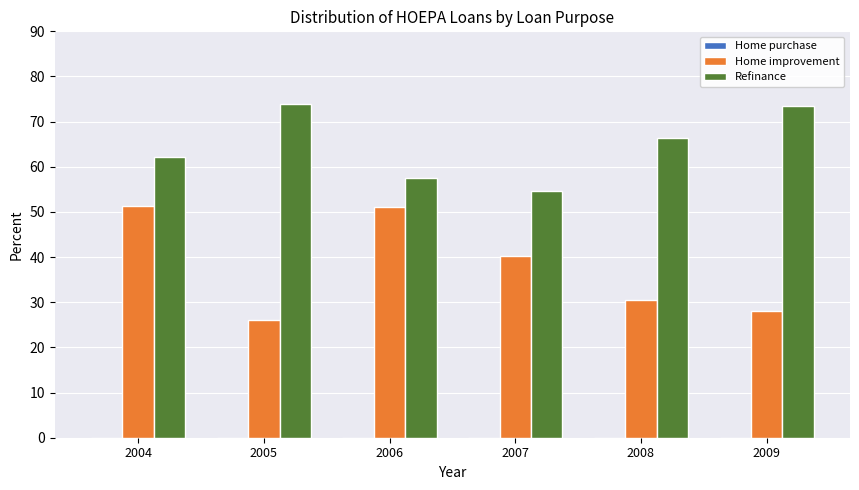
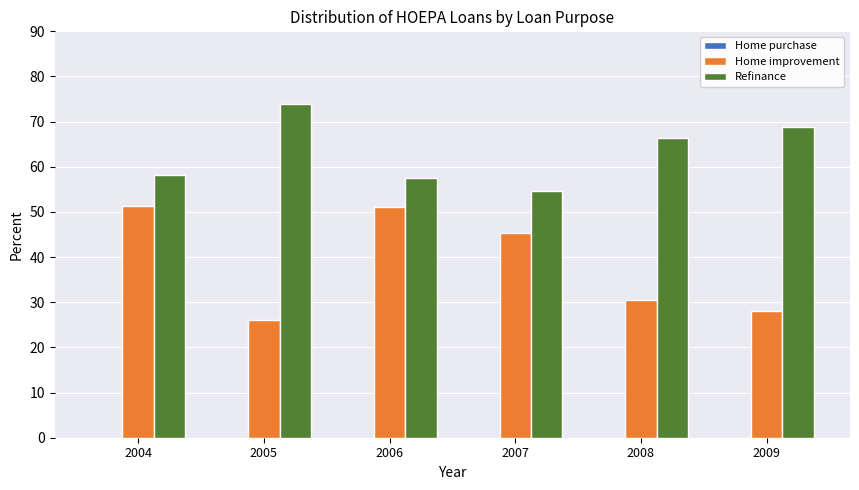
  {
    "Home purchase": {
      "2004": 0,
      "2005": 0,
      "2006": 0,
      "2007": 0,
      "2008": 0,
      "2009": 0
    },
    "Home improvement": {
      "2004": 51,
      "2005": 26,
      "2006": 51,
-     "2007": 40,
+     "2007": 45,
      "2008": 30,
      "2009": 28
    },
    "Refinance": {
-     "2004": 62,
+     "2004": 58,
      "2005": 74,
      "2006": 58,
      "2007": 55,
      "2008": 66,
-     "2009": 73
+     "2009": 69
    }
  }
